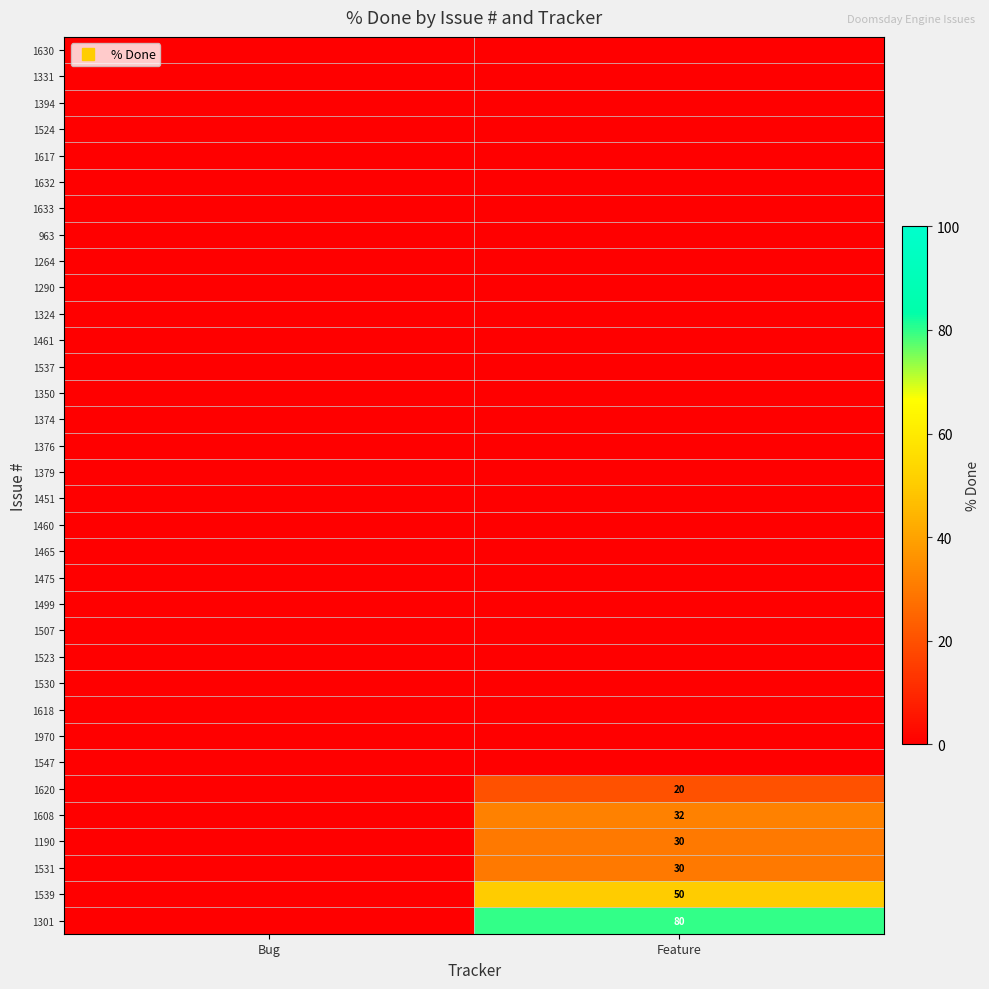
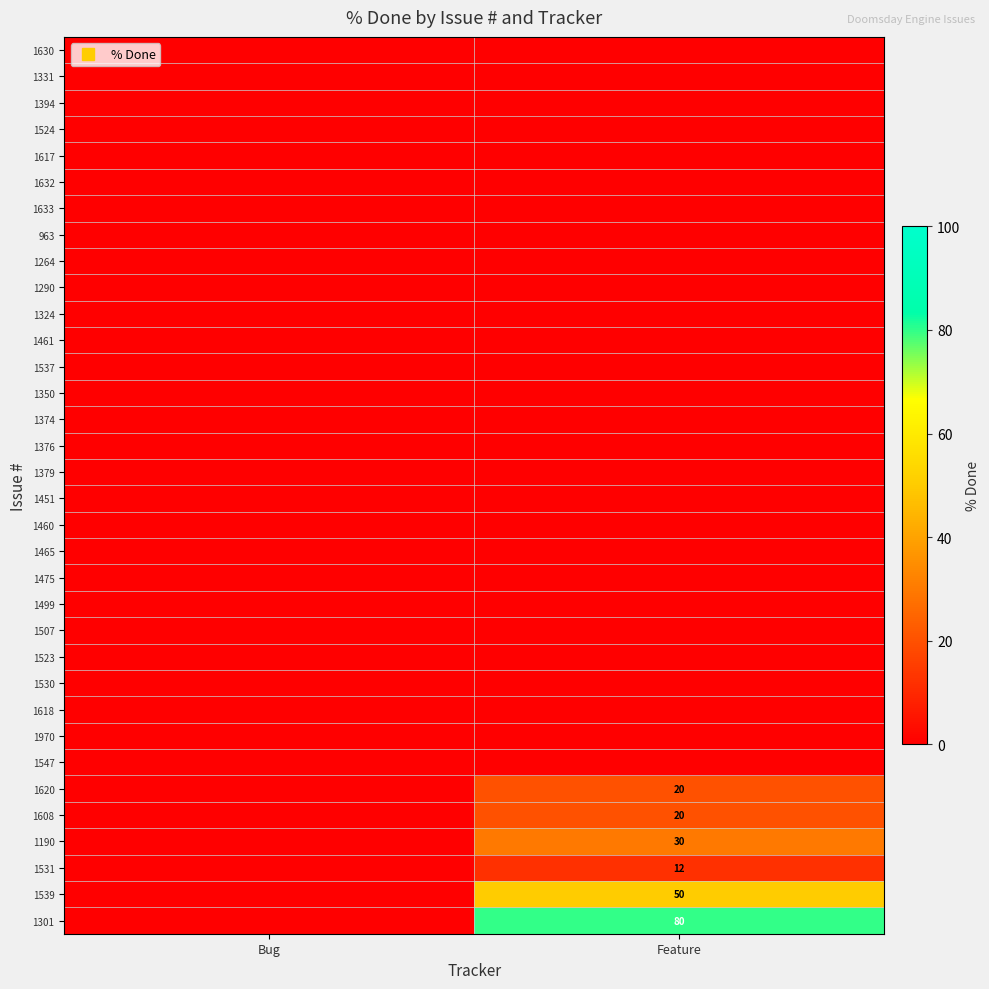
  {
    "1620": {
      "Feature": 20
    },
    "1608": {
-     "Feature": 32
+     "Feature": 20
    },
    "1190": {
      "Feature": 30
    },
    "1531": {
-     "Feature": 30
+     "Feature": 12
    },
    "1539": {
      "Feature": 50
    },
    "1301": {
      "Feature": 80
    }
  }
